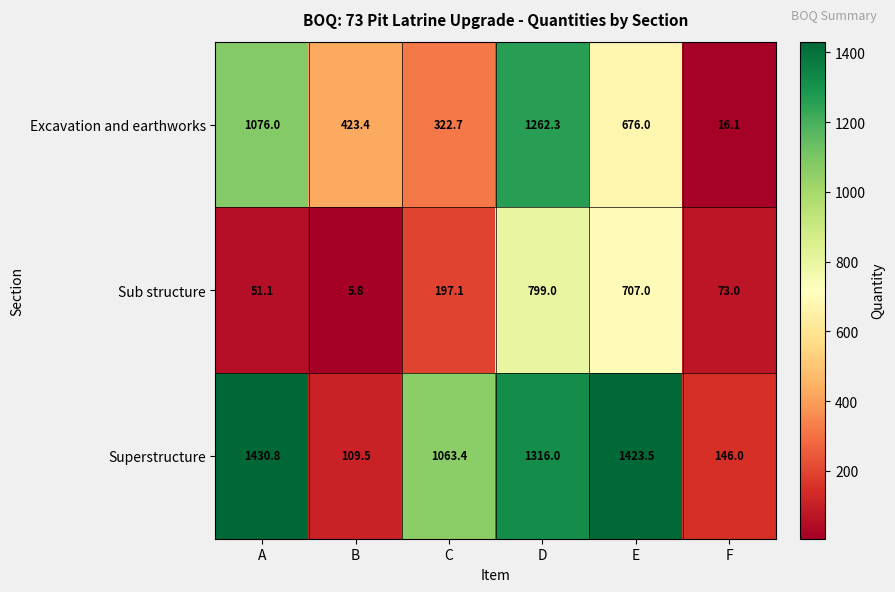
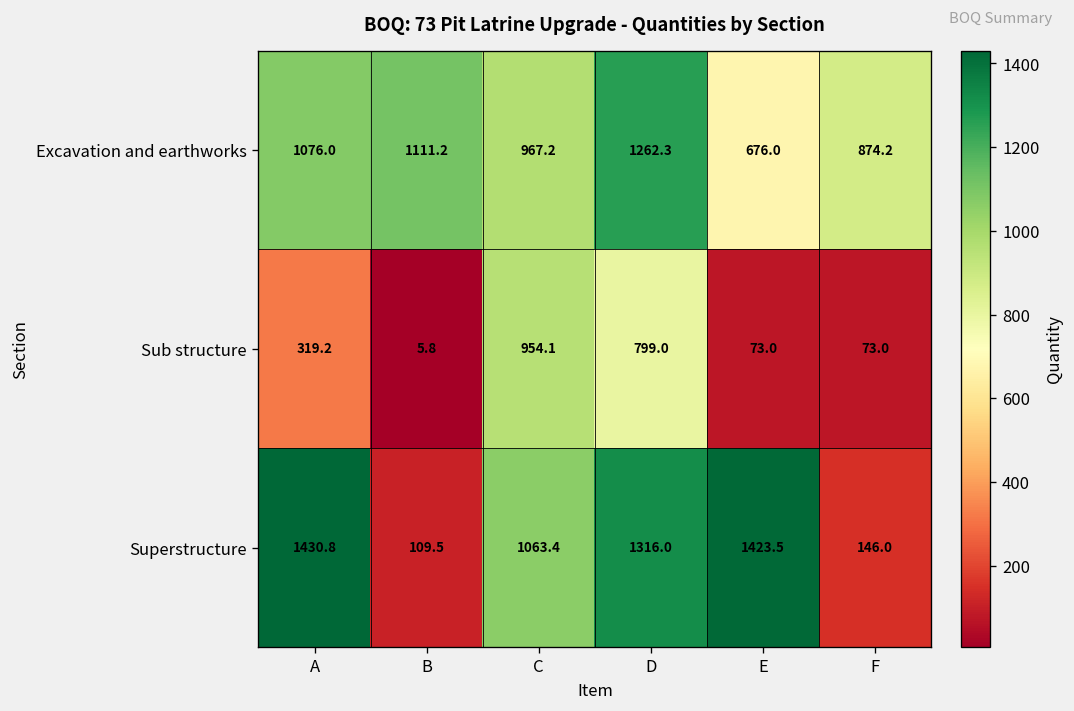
  {
    "Excavation and earthworks": {
      "A": 1076.0,
-     "B": 423.4,
-     "C": 322.7,
+     "B": 1111.2,
+     "C": 967.2,
      "D": 1262.3,
      "E": 676.0,
-     "F": 16.1
+     "F": 874.2
    },
    "Sub structure": {
-     "A": 51.1,
+     "A": 319.2,
      "B": 5.8,
-     "C": 197.1,
+     "C": 954.1,
      "D": 799.0,
-     "E": 707.0,
+     "E": 73.0,
      "F": 73.0
    },
    "Superstructure": {
      "A": 1430.8,
      "B": 109.5,
      "C": 1063.4,
      "D": 1316.0,
      "E": 1423.5,
      "F": 146.0
    }
  }
